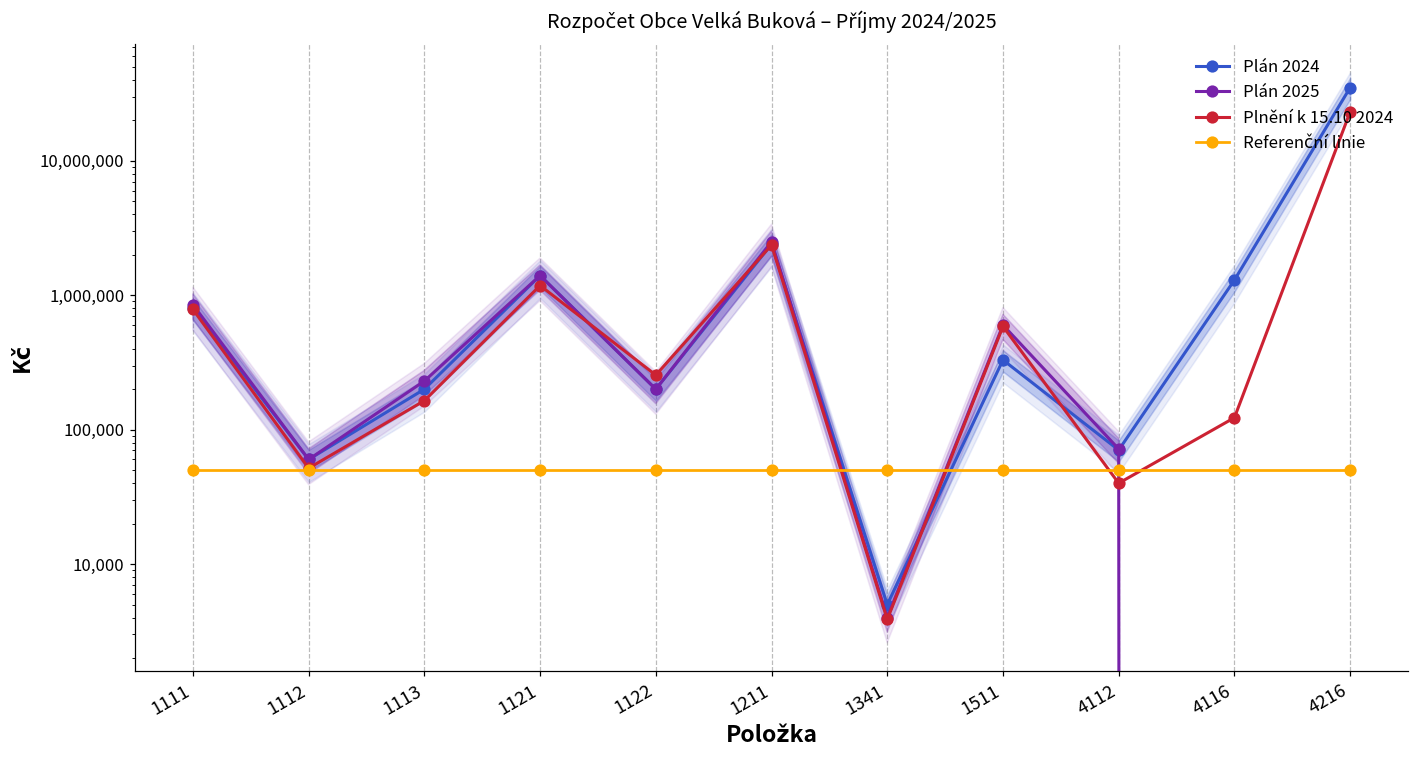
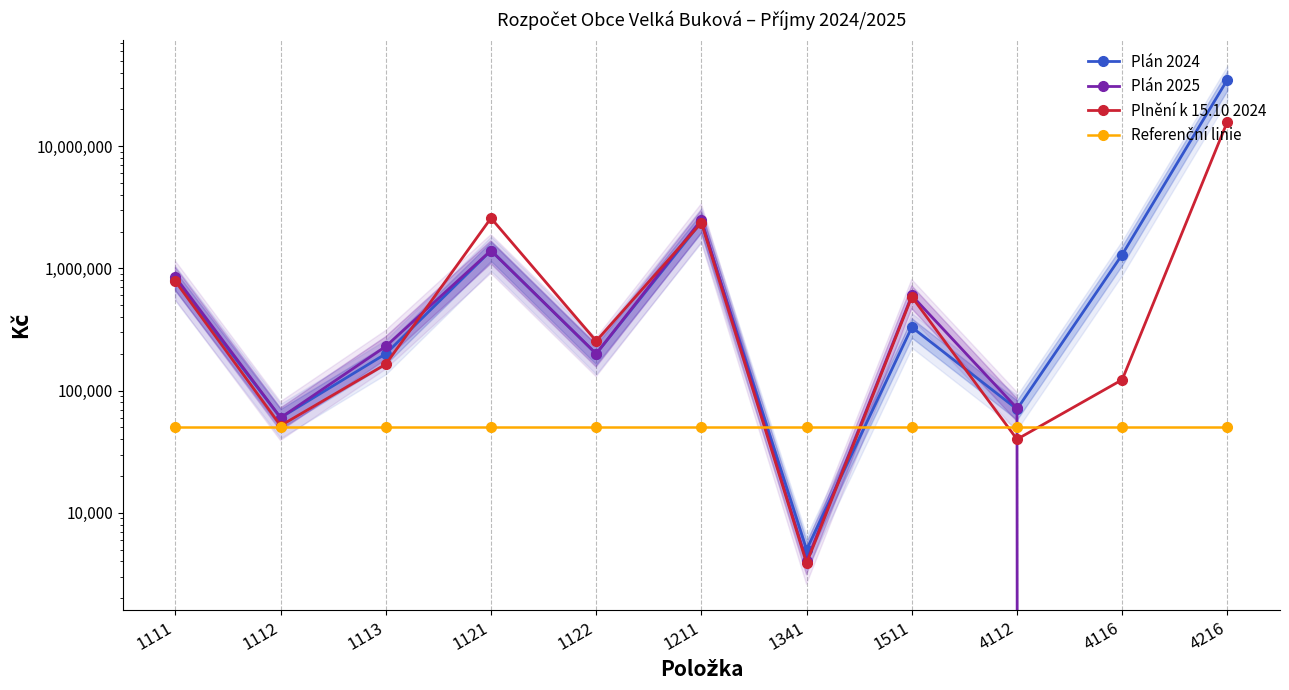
  {
    "Plnění k 15.10 2024": {
      "1113": "160,000",
-     "1121": "1,200,000",
+     "1121": "2,600,000",
      "4112": "40,000",
      "4116": "120,000",
-     "4216": "23,000,000"
+     "4216": "16,000,000"
    },
    "Referenční linie": {
      "1111": "50,000",
      "1113": "50,000",
      "1121": "50,000",
      "1122": "50,000",
      "1211": "50,000",
      "1341": "50,000",
      "1511": "50,000",
      "4112": "50,000",
      "4116": "50,000",
      "4216": "50,000"
    }
  }
